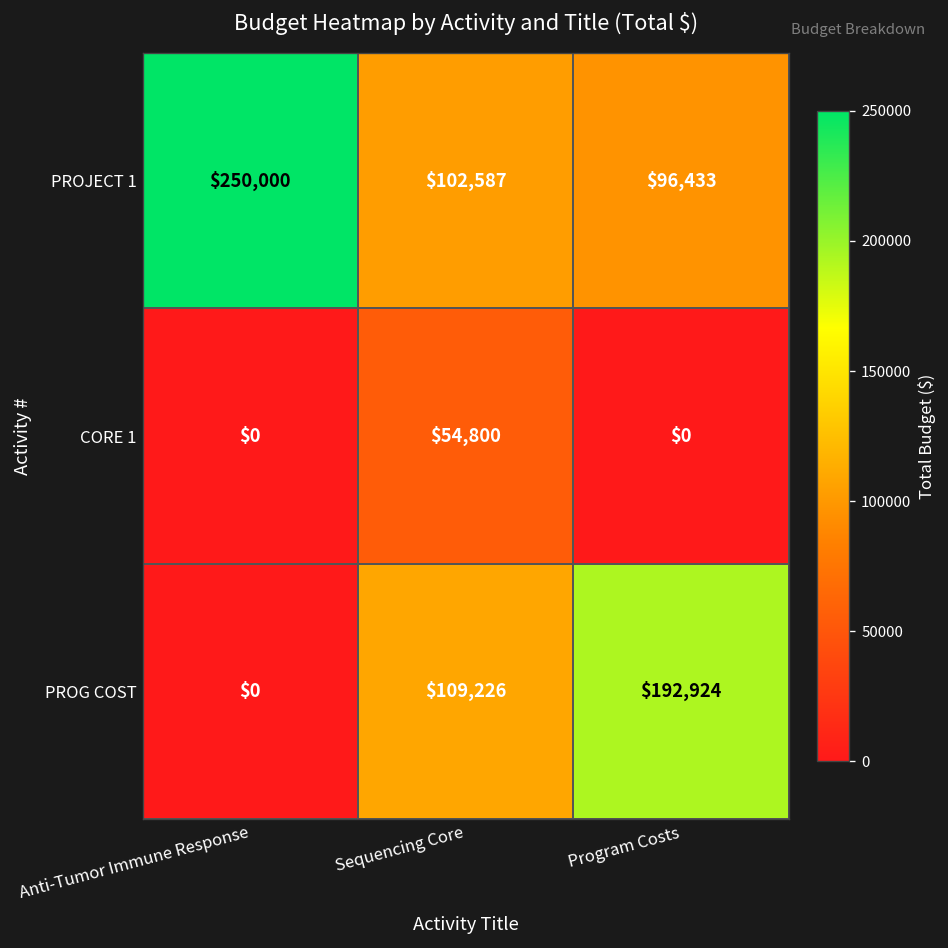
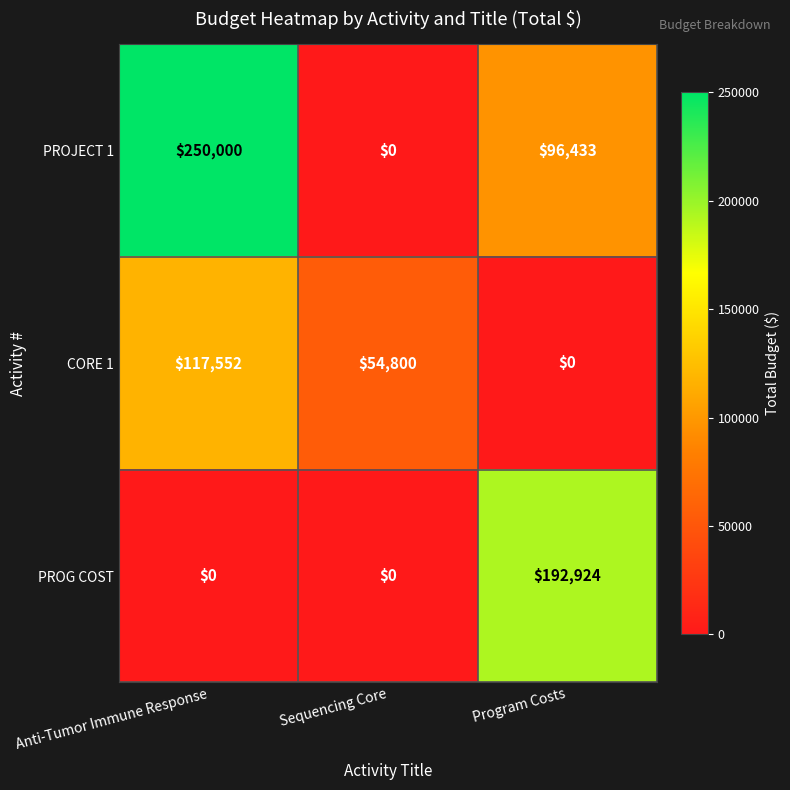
  {
    "PROJECT 1": {
      "Anti-Tumor Immune Response": "$250,000",
-     "Sequencing Core": "$102,587",
+     "Sequencing Core": "$0",
      "Program Costs": "$96,433"
    },
    "CORE 1": {
-     "Anti-Tumor Immune Response": "$0",
+     "Anti-Tumor Immune Response": "$117,552",
      "Sequencing Core": "$54,800",
      "Program Costs": "$0"
    },
    "PROG COST": {
      "Anti-Tumor Immune Response": "$0",
-     "Sequencing Core": "$109,226",
+     "Sequencing Core": "$0",
      "Program Costs": "$192,924"
    }
  }
